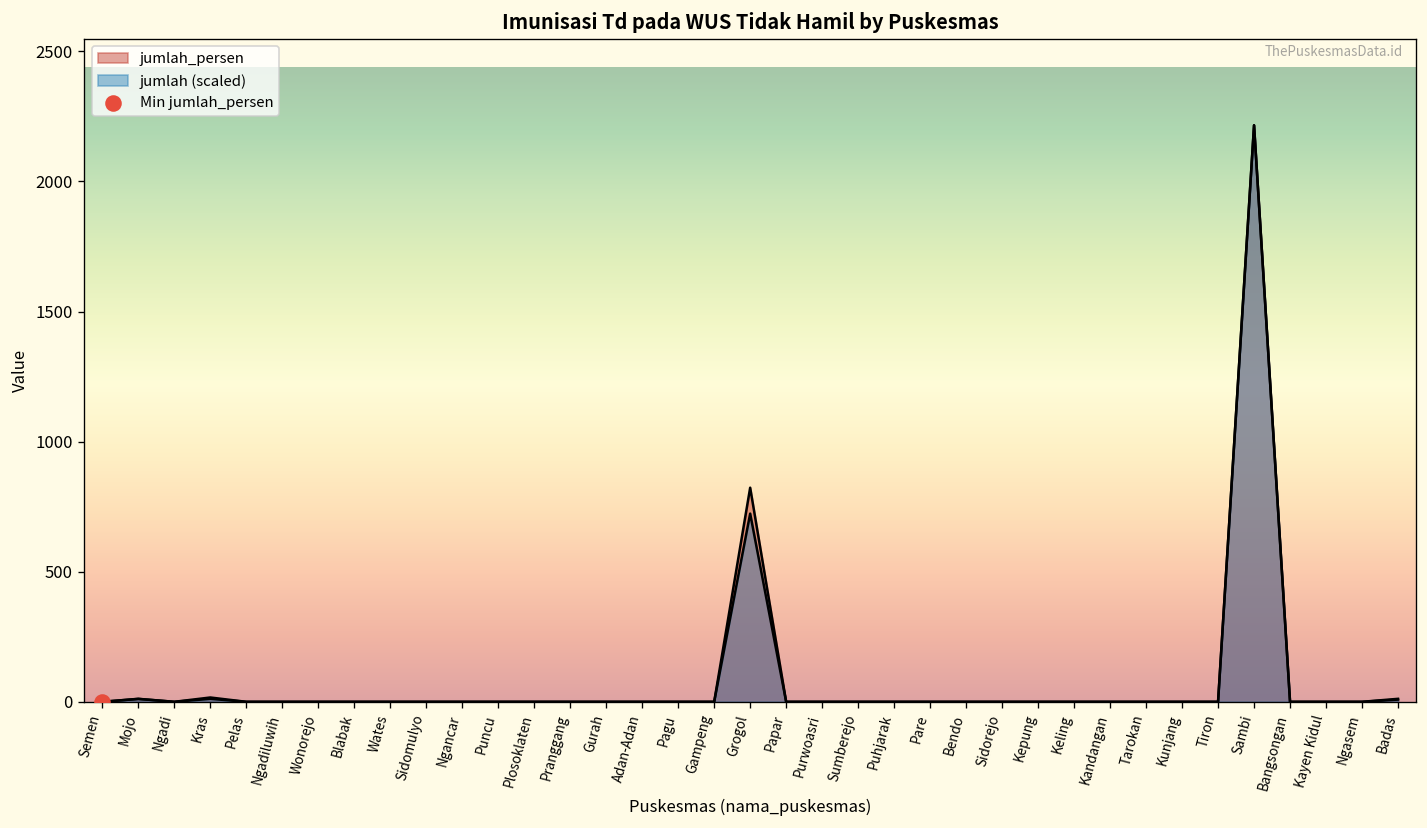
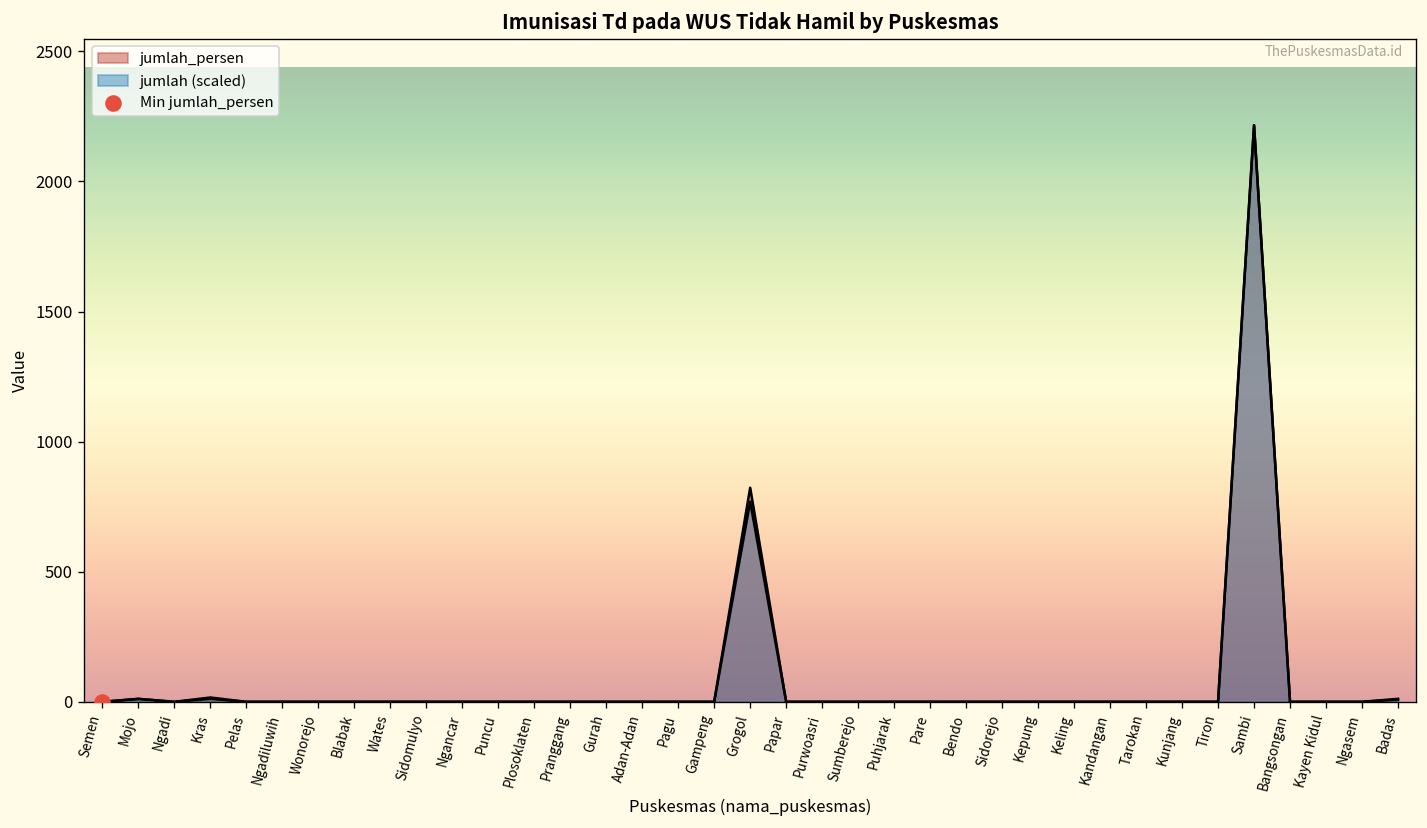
  {
    "jumlah (scaled)": {
-     "Grogol": 720
+     "Grogol": 770
    }
  }
